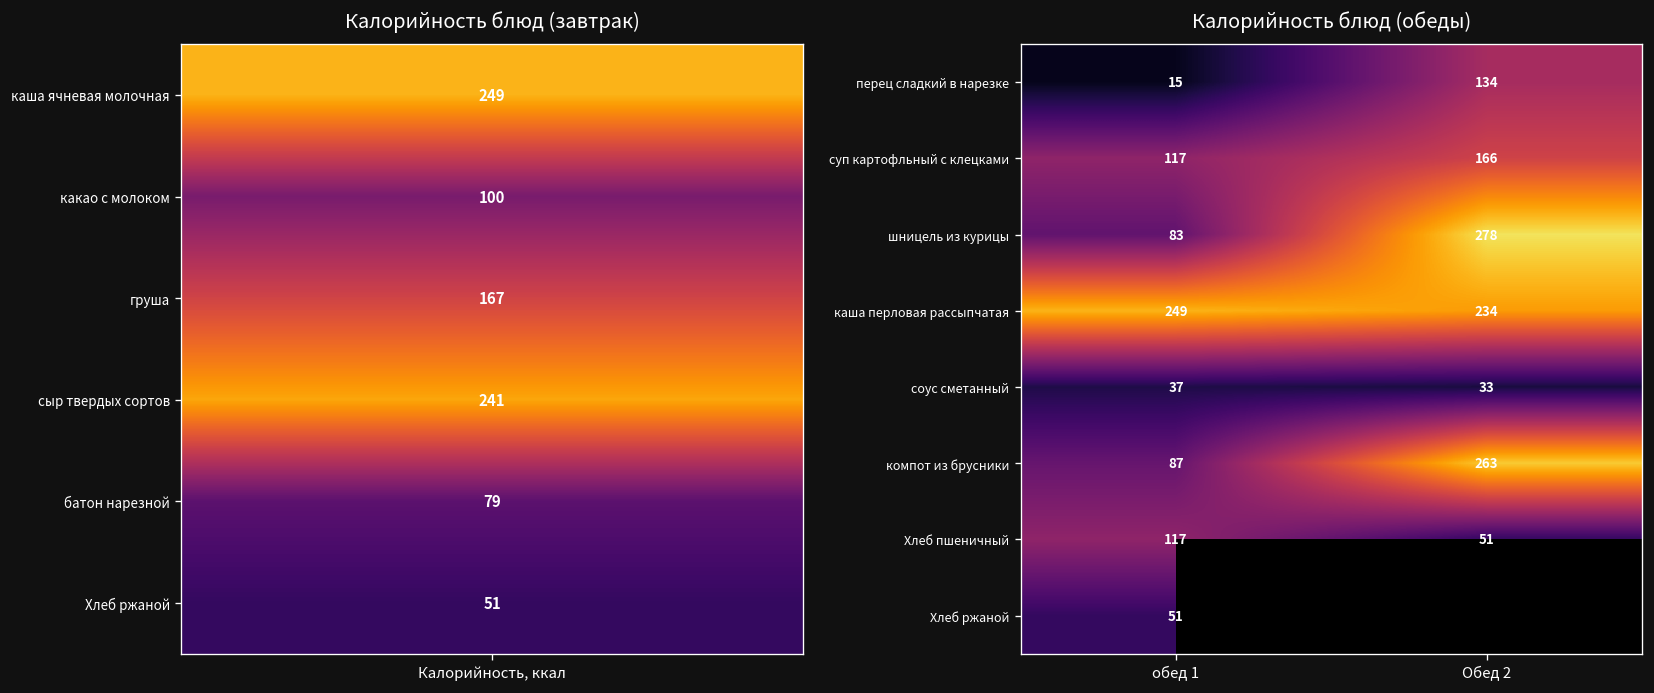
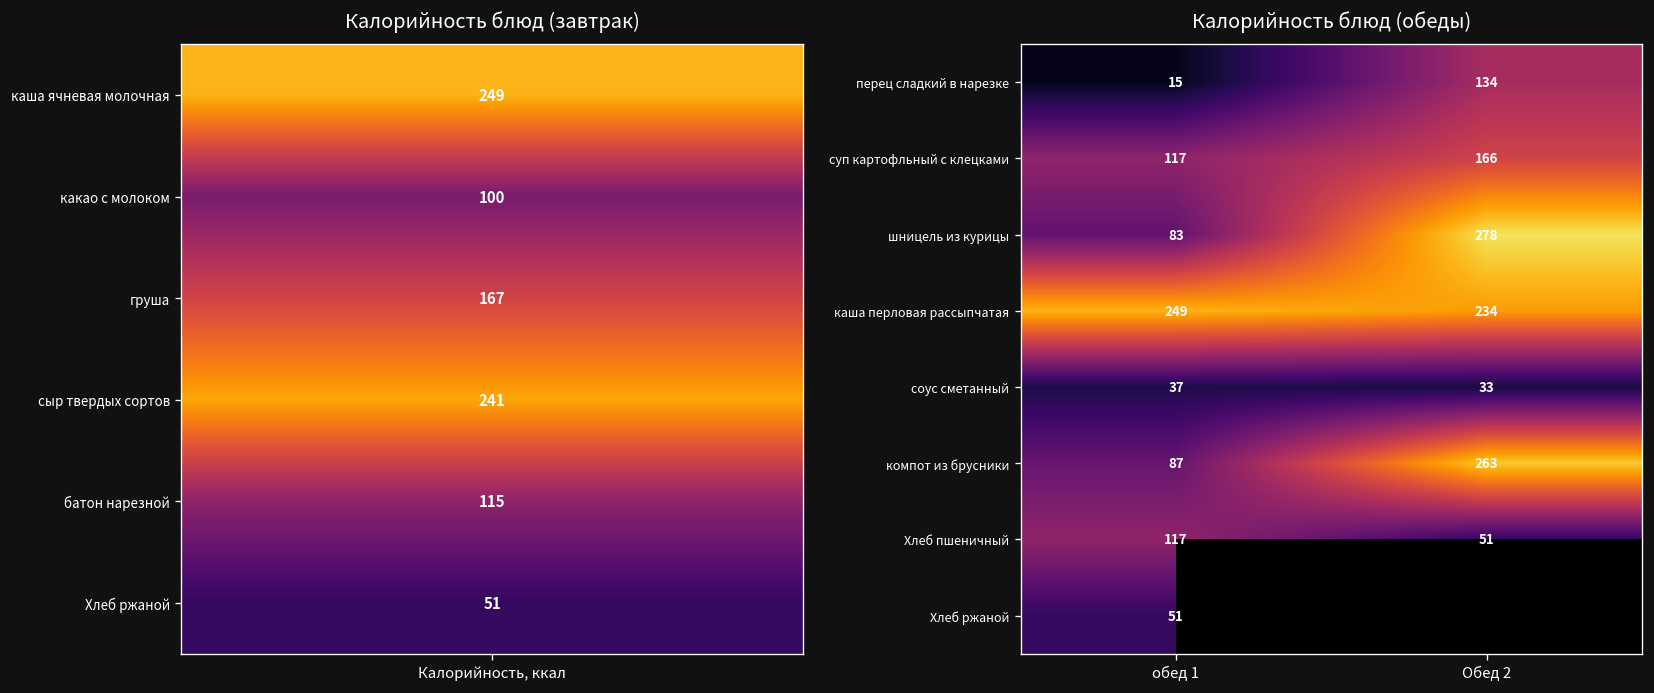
  {
    "Калорийность блюд (завтрак)": {
      "каша ячневая молочная": {
        "Калорийность, ккал": 249
      },
      "какао с молоком": {
        "Калорийность, ккал": 100
      },
      "груша": {
        "Калорийность, ккал": 167
      },
      "сыр твердых сортов": {
        "Калорийность, ккал": 241
      },
      "батон нарезной": {
-       "Калорийность, ккал": 79
+       "Калорийность, ккал": 115
      },
      "Хлеб ржаной": {
        "Калорийность, ккал": 51
      }
    },
    "Калорийность блюд (обеды)": {
      "перец сладкий в нарезке": {
        "обед 1": 15,
        "Обед 2": 134
      },
      "суп картофльный с клецками": {
        "обед 1": 117,
        "Обед 2": 166
      },
      "шницель из курицы": {
        "обед 1": 83,
        "Обед 2": 278
      },
      "каша перловая рассыпчатая": {
        "обед 1": 249,
        "Обед 2": 234
      },
      "соус сметанный": {
        "обед 1": 37,
        "Обед 2": 33
      },
      "компот из брусники": {
        "обед 1": 87,
        "Обед 2": 263
      },
      "Хлеб пшеничный": {
        "обед 1": 117,
        "Обед 2": 51
      },
      "Хлеб ржаной": {
        "обед 1": 51
      }
    }
  }
